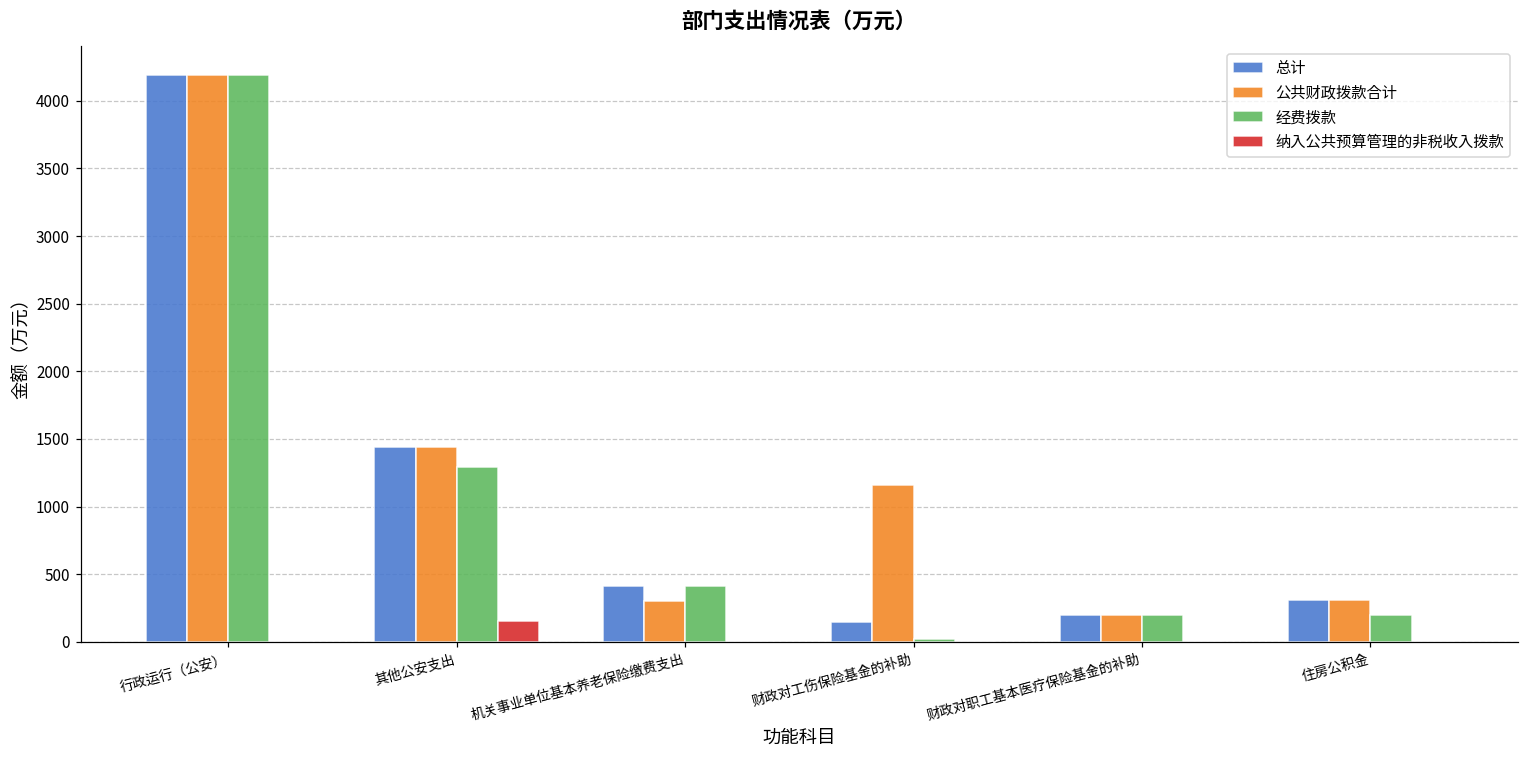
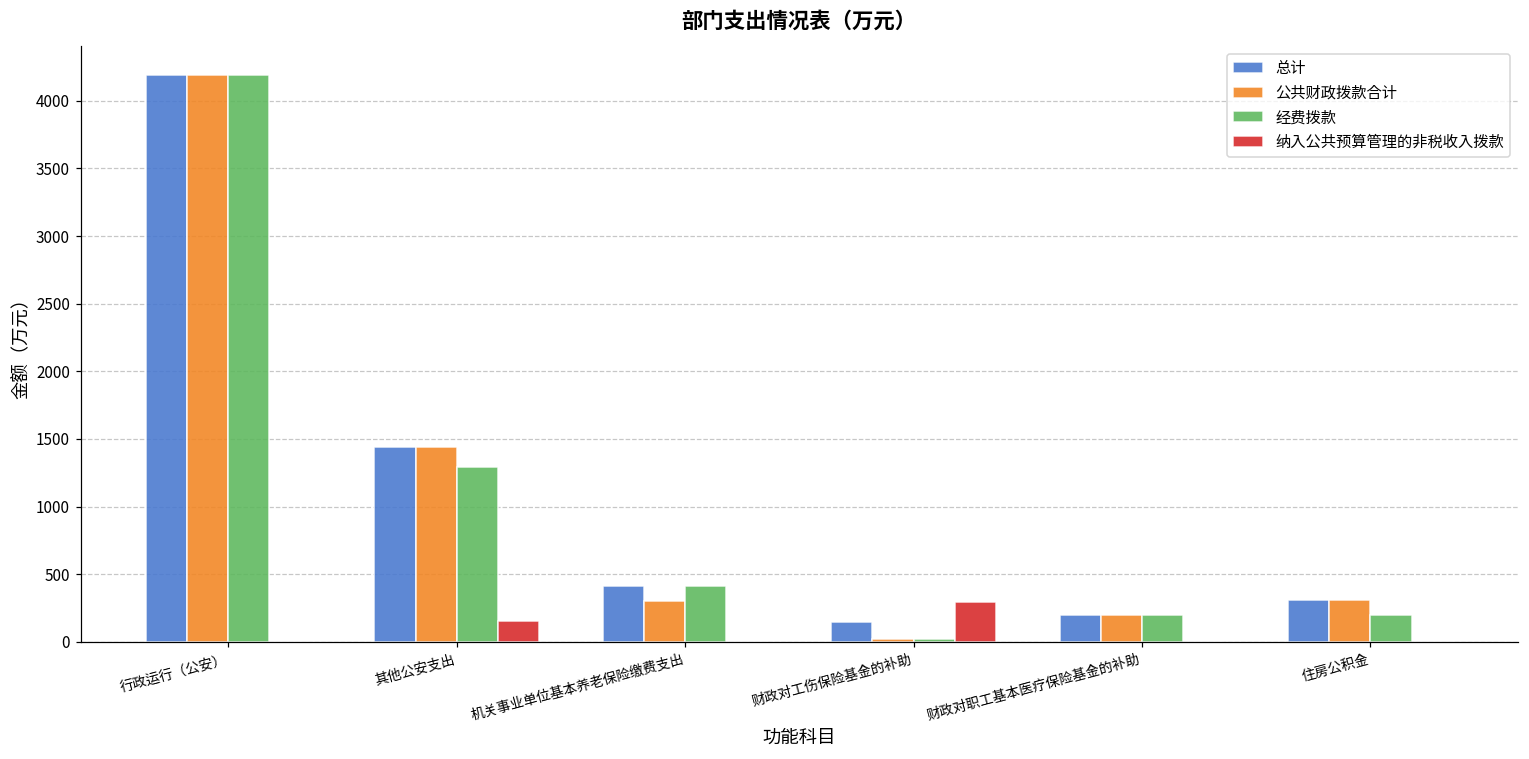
  {
    "总计": {
      "行政运行（公安）": 4190,
      "其他公安支出": 1440,
      "机关事业单位基本养老保险缴费支出": 410,
      "财政对工伤保险基金的补助": 140,
      "财政对职工基本医疗保险基金的补助": 190,
      "住房公积金": 310
    },
    "公共财政拨款合计": {
      "行政运行（公安）": 4190,
      "其他公安支出": 1440,
      "机关事业单位基本养老保险缴费支出": 300,
-     "财政对工伤保险基金的补助": 1160,
+     "财政对工伤保险基金的补助": 20,
      "财政对职工基本医疗保险基金的补助": 190,
      "住房公积金": 310
    },
    "经费拨款": {
      "行政运行（公安）": 4190,
      "其他公安支出": 1290,
      "机关事业单位基本养老保险缴费支出": 410,
      "财政对职工基本医疗保险基金的补助": 190,
      "住房公积金": 200
    },
    "纳入公共预算管理的非税收入拨款": {
      "行政运行（公安）": 0,
      "其他公安支出": 150,
      "机关事业单位基本养老保险缴费支出": 0,
-     "财政对工伤保险基金的补助": 0,
+     "财政对工伤保险基金的补助": 290,
      "财政对职工基本医疗保险基金的补助": 0,
      "住房公积金": 0
    }
  }
